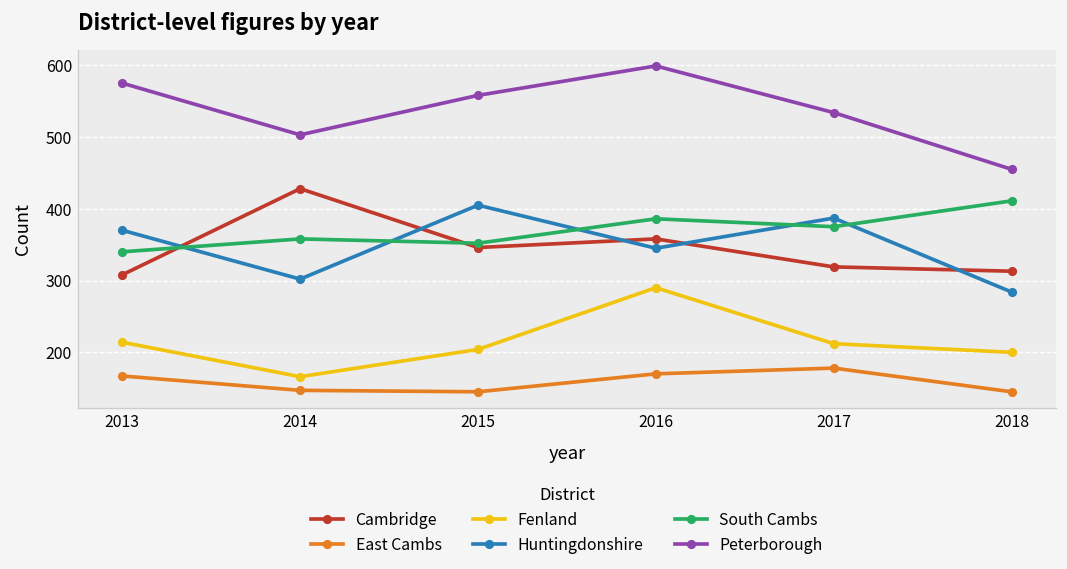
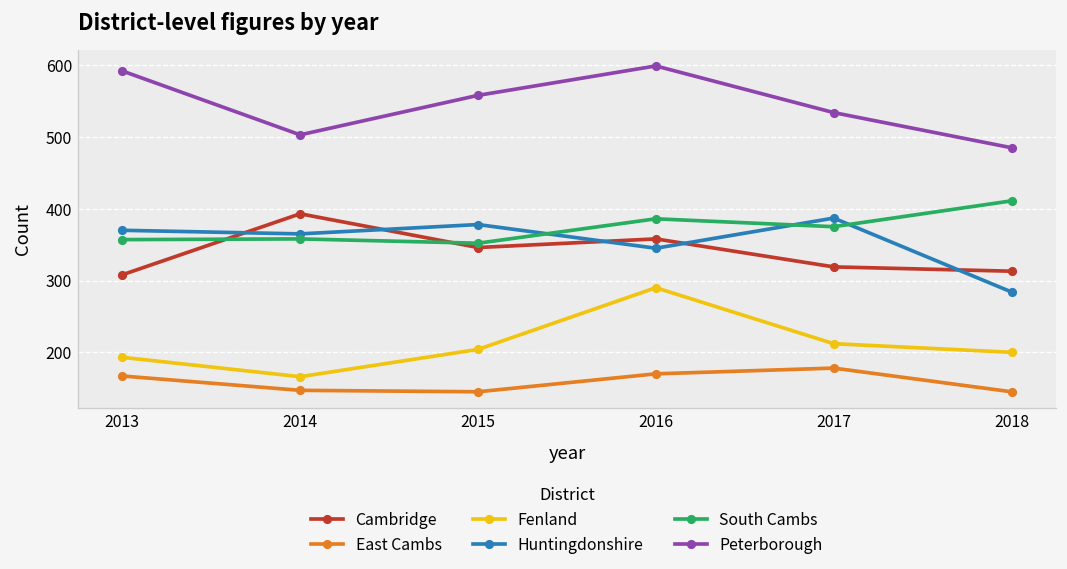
  {
    "Cambridge": {
      "2013": 310,
-     "2014": 430,
+     "2014": 390,
      "2015": 350,
      "2016": 360,
      "2017": 320,
      "2018": 310
    },
    "East Cambs": {
      "2013": 170,
      "2014": 150,
      "2015": 150,
      "2016": 170,
      "2017": 180,
      "2018": 150
    },
    "Fenland": {
-     "2013": 210,
+     "2013": 190,
      "2014": 170,
      "2015": 200,
      "2016": 290,
      "2017": 210,
      "2018": 200
    },
    "Huntingdonshire": {
      "2013": 370,
-     "2014": 300,
-     "2015": 410,
+     "2014": 370,
+     "2015": 380,
      "2016": 350,
      "2017": 390,
      "2018": 280
    },
    "South Cambs": {
-     "2013": 340,
+     "2013": 360,
      "2014": 360,
      "2015": 350,
      "2016": 390,
      "2017": 380,
      "2018": 410
    },
    "Peterborough": {
-     "2013": 580,
+     "2013": 590,
      "2014": 500,
      "2015": 560,
      "2016": 600,
      "2017": 530,
-     "2018": 460
+     "2018": 490
    }
  }
